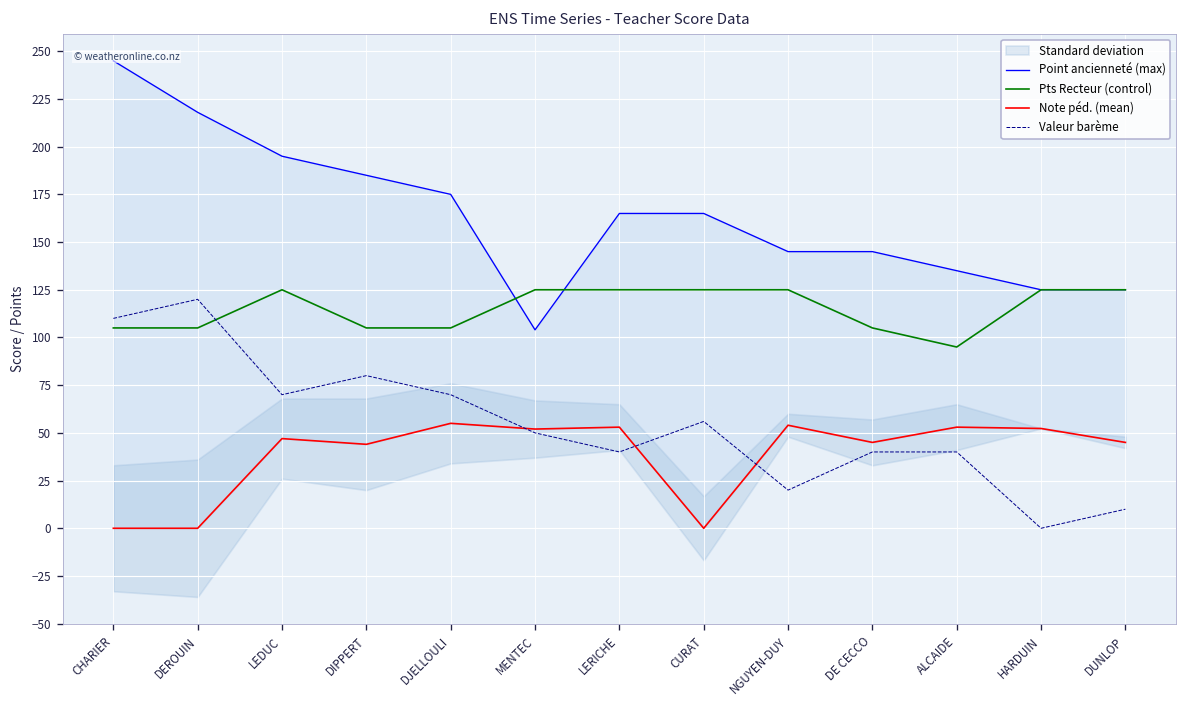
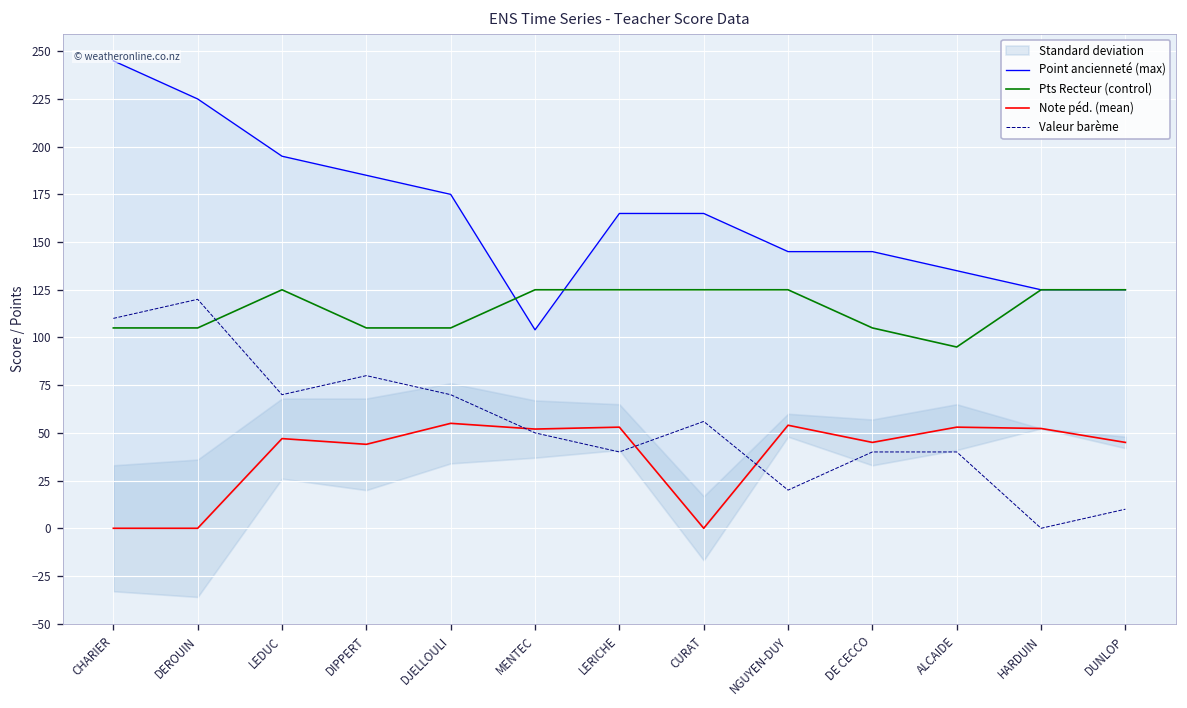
  {
    "Point ancienneté (max)": {
-     "DEROUIN": 218,
+     "DEROUIN": 225,
      "LEDUC": 195,
      "DIPPERT": 185,
      "DJELLOULI": 175,
      "MENTEC": 104,
      "LERICHE": 165,
      "CURAT": 165,
      "NGUYEN-DUY": 145,
      "DE CECCO": 145,
      "ALCAIDE": 135
    },
    "Pts Recteur (control)": {
      "CHARIER": 105,
      "DEROUIN": 105,
      "LEDUC": 125,
      "DIPPERT": 105,
      "DJELLOULI": 105,
      "MENTEC": 125,
      "LERICHE": 125,
      "CURAT": 125,
      "NGUYEN-DUY": 125,
      "DE CECCO": 105,
      "ALCAIDE": 95
    },
    "Note péd. (mean)": {
      "CHARIER": 0,
      "DEROUIN": 0,
      "LEDUC": 47,
      "DIPPERT": 44,
      "DJELLOULI": 55,
      "MENTEC": 52,
      "LERICHE": 53,
      "CURAT": 0,
      "NGUYEN-DUY": 54,
      "DE CECCO": 45,
      "ALCAIDE": 53,
      "DUNLOP": 45
    },
    "Valeur barème": {
      "CHARIER": 110,
      "DEROUIN": 120,
      "LEDUC": 70,
      "DIPPERT": 80,
      "DJELLOULI": 70,
      "MENTEC": 50,
      "LERICHE": 40,
      "CURAT": 56,
      "NGUYEN-DUY": 20,
      "DE CECCO": 40,
      "ALCAIDE": 40,
      "HARDUIN": 0,
      "DUNLOP": 10
    }
  }
